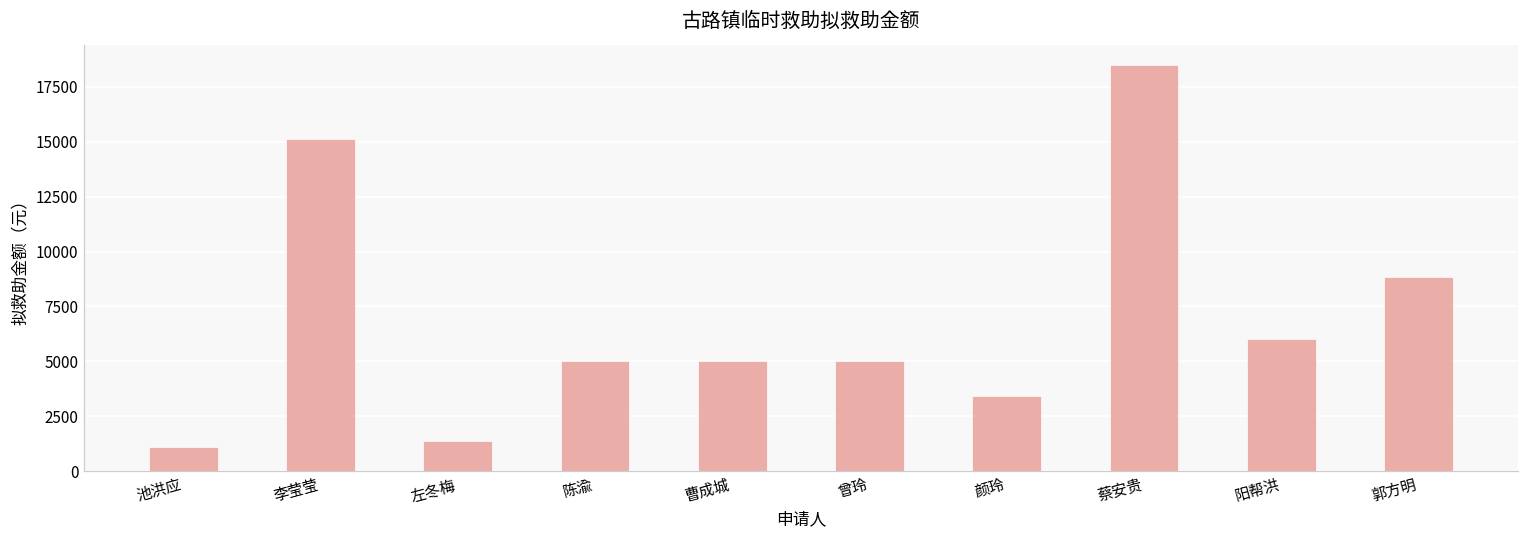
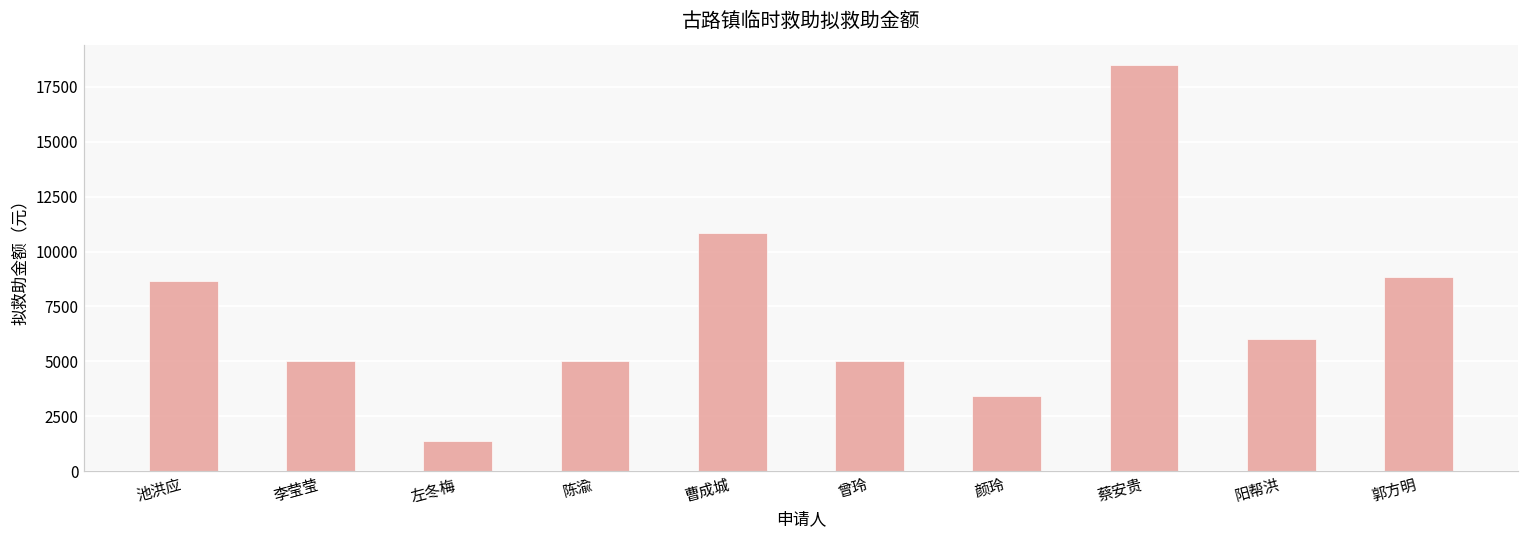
  {
-   "池洪应": 1100,
-   "李莹莹": 15100,
+   "池洪应": 8600,
+   "李莹莹": 5000,
    "左冬梅": 1400,
    "陈渝": 5000,
-   "曹成城": 5000,
+   "曹成城": 10800,
    "曾玲": 5000,
    "颜玲": 3400,
    "蔡安贵": 18500,
    "阳帮洪": 6000,
    "郭方明": 8900
  }
